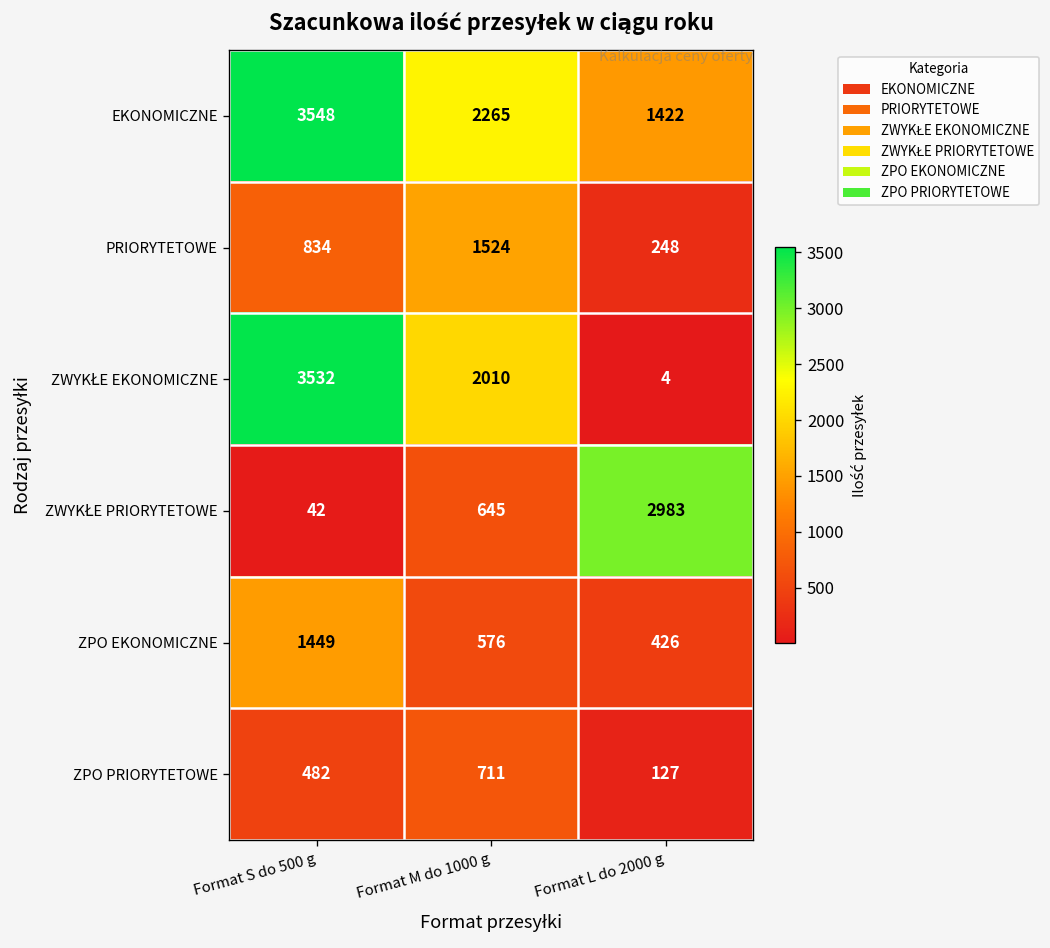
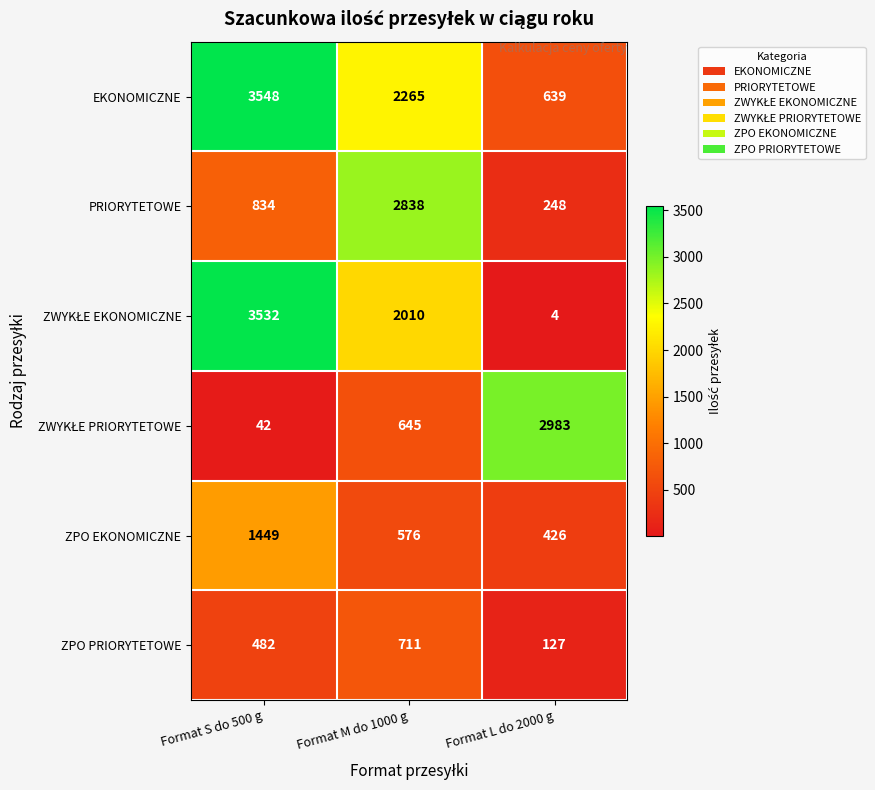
  {
    "EKONOMICZNE": {
      "Format S do 500 g": 3548,
      "Format M do 1000 g": 2265,
-     "Format L do 2000 g": 1422
+     "Format L do 2000 g": 639
    },
    "PRIORYTETOWE": {
      "Format S do 500 g": 834,
-     "Format M do 1000 g": 1524,
+     "Format M do 1000 g": 2838,
      "Format L do 2000 g": 248
    },
    "ZWYKŁE EKONOMICZNE": {
      "Format S do 500 g": 3532,
      "Format M do 1000 g": 2010,
      "Format L do 2000 g": 4
    },
    "ZWYKŁE PRIORYTETOWE": {
      "Format S do 500 g": 42,
      "Format M do 1000 g": 645,
      "Format L do 2000 g": 2983
    },
    "ZPO EKONOMICZNE": {
      "Format S do 500 g": 1449,
      "Format M do 1000 g": 576,
      "Format L do 2000 g": 426
    },
    "ZPO PRIORYTETOWE": {
      "Format S do 500 g": 482,
      "Format M do 1000 g": 711,
      "Format L do 2000 g": 127
    }
  }
